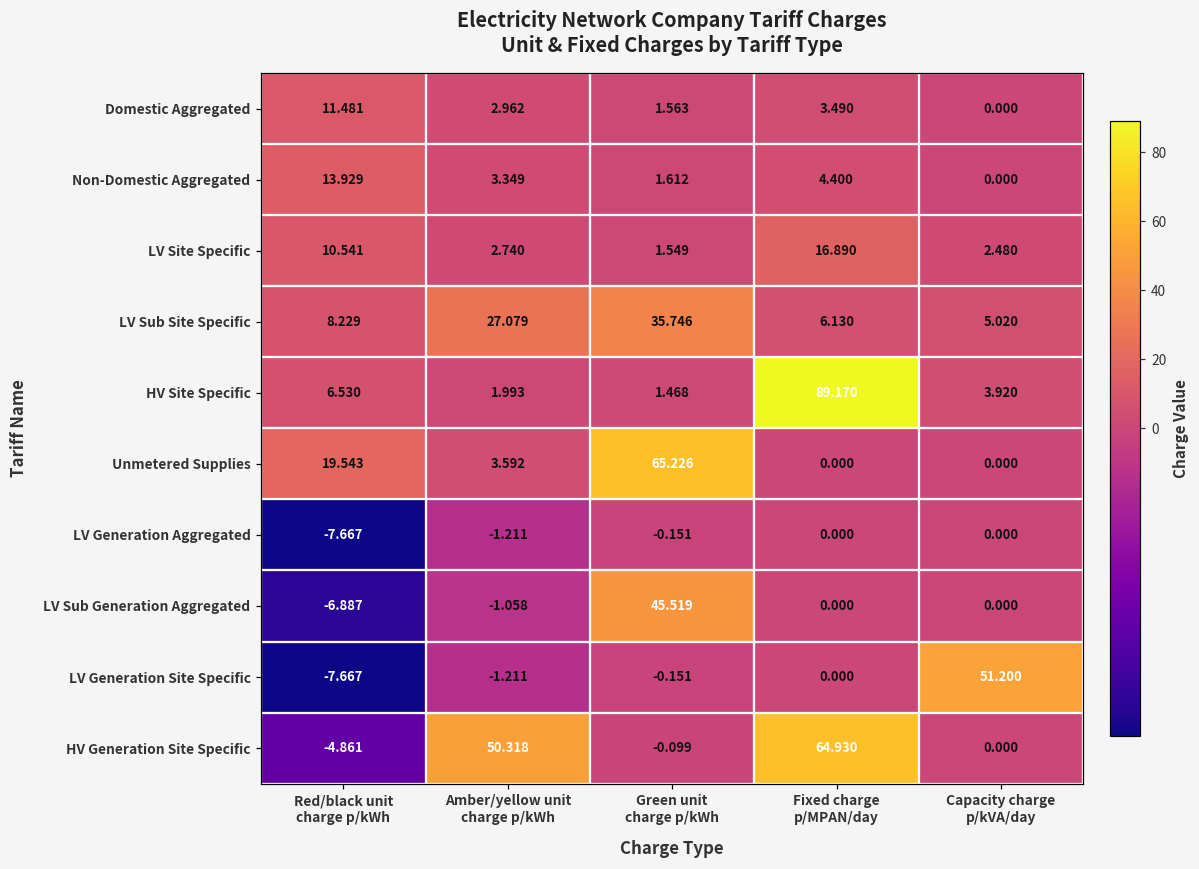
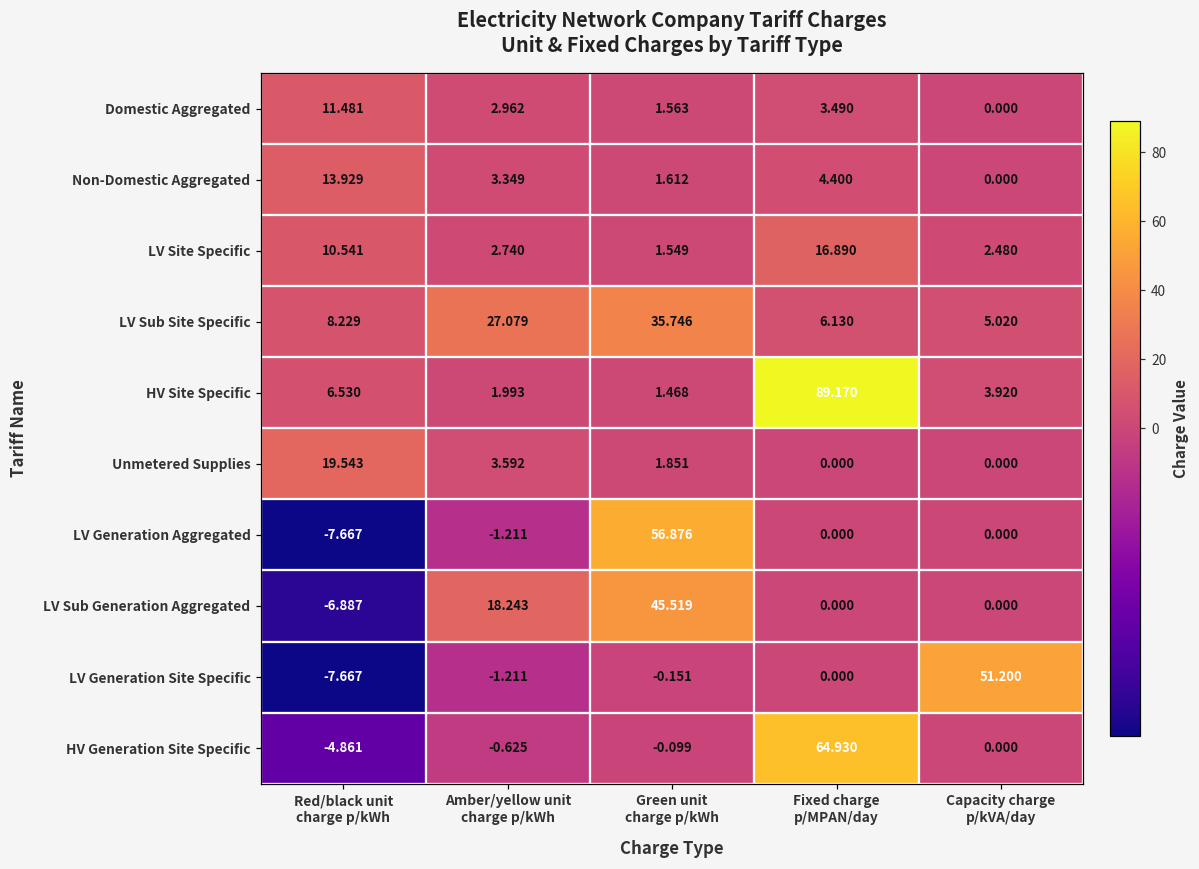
  {
    "Domestic Aggregated": {
      "Red/black unit charge p/kWh": 11.481,
      "Amber/yellow unit charge p/kWh": 2.962,
      "Green unit charge p/kWh": 1.563,
      "Fixed charge p/MPAN/day": 3.490,
      "Capacity charge p/kVA/day": 0.000
    },
    "Non-Domestic Aggregated": {
      "Red/black unit charge p/kWh": 13.929,
      "Amber/yellow unit charge p/kWh": 3.349,
      "Green unit charge p/kWh": 1.612,
      "Fixed charge p/MPAN/day": 4.400,
      "Capacity charge p/kVA/day": 0.000
    },
    "LV Site Specific": {
      "Red/black unit charge p/kWh": 10.541,
      "Amber/yellow unit charge p/kWh": 2.740,
      "Green unit charge p/kWh": 1.549,
      "Fixed charge p/MPAN/day": 16.890,
      "Capacity charge p/kVA/day": 2.480
    },
    "LV Sub Site Specific": {
      "Red/black unit charge p/kWh": 8.229,
      "Amber/yellow unit charge p/kWh": 27.079,
      "Green unit charge p/kWh": 35.746,
      "Fixed charge p/MPAN/day": 6.130,
      "Capacity charge p/kVA/day": 5.020
    },
    "HV Site Specific": {
      "Red/black unit charge p/kWh": 6.530,
      "Amber/yellow unit charge p/kWh": 1.993,
      "Green unit charge p/kWh": 1.468,
      "Fixed charge p/MPAN/day": 89.170,
      "Capacity charge p/kVA/day": 3.920
    },
    "Unmetered Supplies": {
      "Red/black unit charge p/kWh": 19.543,
      "Amber/yellow unit charge p/kWh": 3.592,
-     "Green unit charge p/kWh": 65.226,
+     "Green unit charge p/kWh": 1.851,
      "Fixed charge p/MPAN/day": 0.000,
      "Capacity charge p/kVA/day": 0.000
    },
    "LV Generation Aggregated": {
      "Red/black unit charge p/kWh": -7.667,
      "Amber/yellow unit charge p/kWh": -1.211,
-     "Green unit charge p/kWh": -0.151,
+     "Green unit charge p/kWh": 56.876,
      "Fixed charge p/MPAN/day": 0.000,
      "Capacity charge p/kVA/day": 0.000
    },
    "LV Sub Generation Aggregated": {
      "Red/black unit charge p/kWh": -6.887,
-     "Amber/yellow unit charge p/kWh": -1.058,
+     "Amber/yellow unit charge p/kWh": 18.243,
      "Green unit charge p/kWh": 45.519,
      "Fixed charge p/MPAN/day": 0.000,
      "Capacity charge p/kVA/day": 0.000
    },
    "LV Generation Site Specific": {
      "Red/black unit charge p/kWh": -7.667,
      "Amber/yellow unit charge p/kWh": -1.211,
      "Green unit charge p/kWh": -0.151,
      "Fixed charge p/MPAN/day": 0.000,
      "Capacity charge p/kVA/day": 51.200
    },
    "HV Generation Site Specific": {
      "Red/black unit charge p/kWh": -4.861,
-     "Amber/yellow unit charge p/kWh": 50.318,
+     "Amber/yellow unit charge p/kWh": -0.625,
      "Green unit charge p/kWh": -0.099,
      "Fixed charge p/MPAN/day": 64.930,
      "Capacity charge p/kVA/day": 0.000
    }
  }
